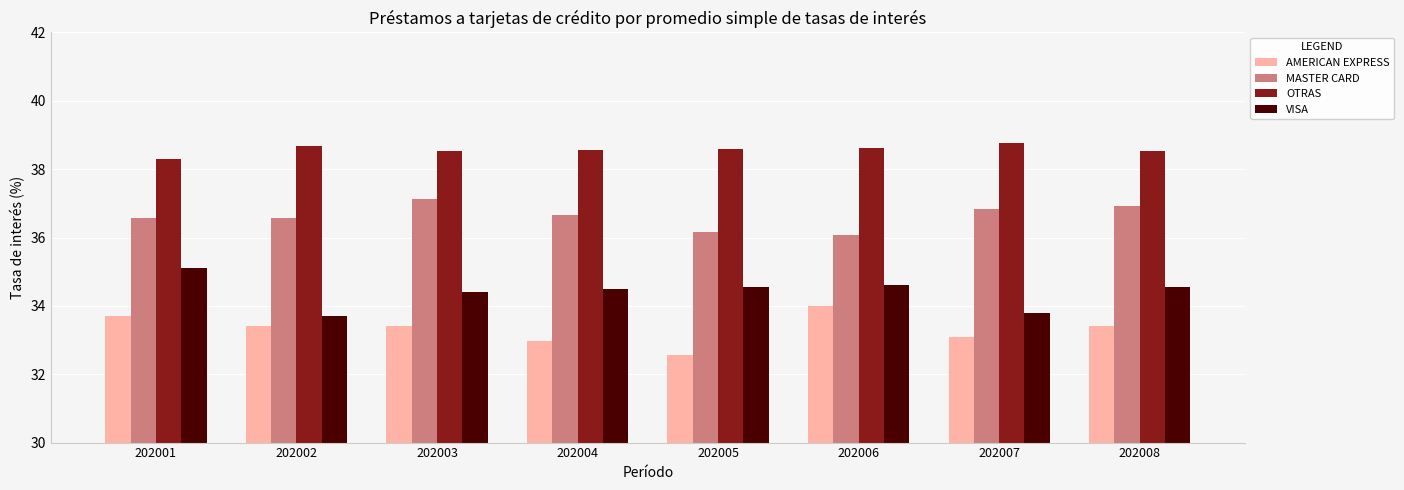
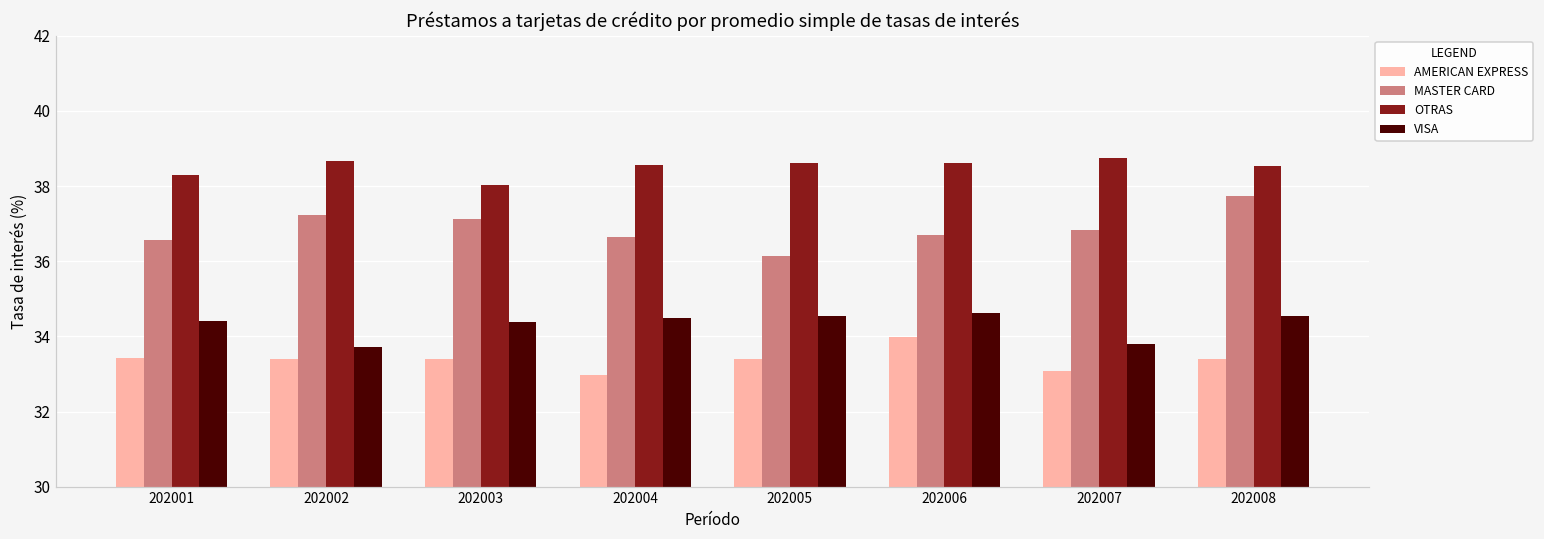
  {
    "AMERICAN EXPRESS": {
-     "202001": 33.7,
+     "202001": 33.4,
      "202002": 33.4,
      "202003": 33.4,
      "202004": 33.0,
-     "202005": 32.6,
+     "202005": 33.4,
      "202006": 34.0,
      "202007": 33.1,
      "202008": 33.4
    },
    "MASTER CARD": {
      "202001": 36.6,
-     "202002": 36.6,
+     "202002": 37.2,
      "202003": 37.1,
      "202004": 36.6,
      "202005": 36.2,
-     "202006": 36.1,
+     "202006": 36.7,
      "202007": 36.8,
-     "202008": 36.9
+     "202008": 37.7
    },
    "OTRAS": {
      "202001": 38.3,
      "202002": 38.7,
-     "202003": 38.5,
+     "202003": 38.0,
      "202004": 38.6,
      "202005": 38.6,
      "202006": 38.6,
      "202007": 38.8,
      "202008": 38.5
    },
    "VISA": {
-     "202001": 35.1,
+     "202001": 34.4,
      "202002": 33.7,
      "202003": 34.4,
      "202004": 34.5,
      "202005": 34.5,
      "202006": 34.6,
      "202007": 33.8,
      "202008": 34.5
    }
  }
